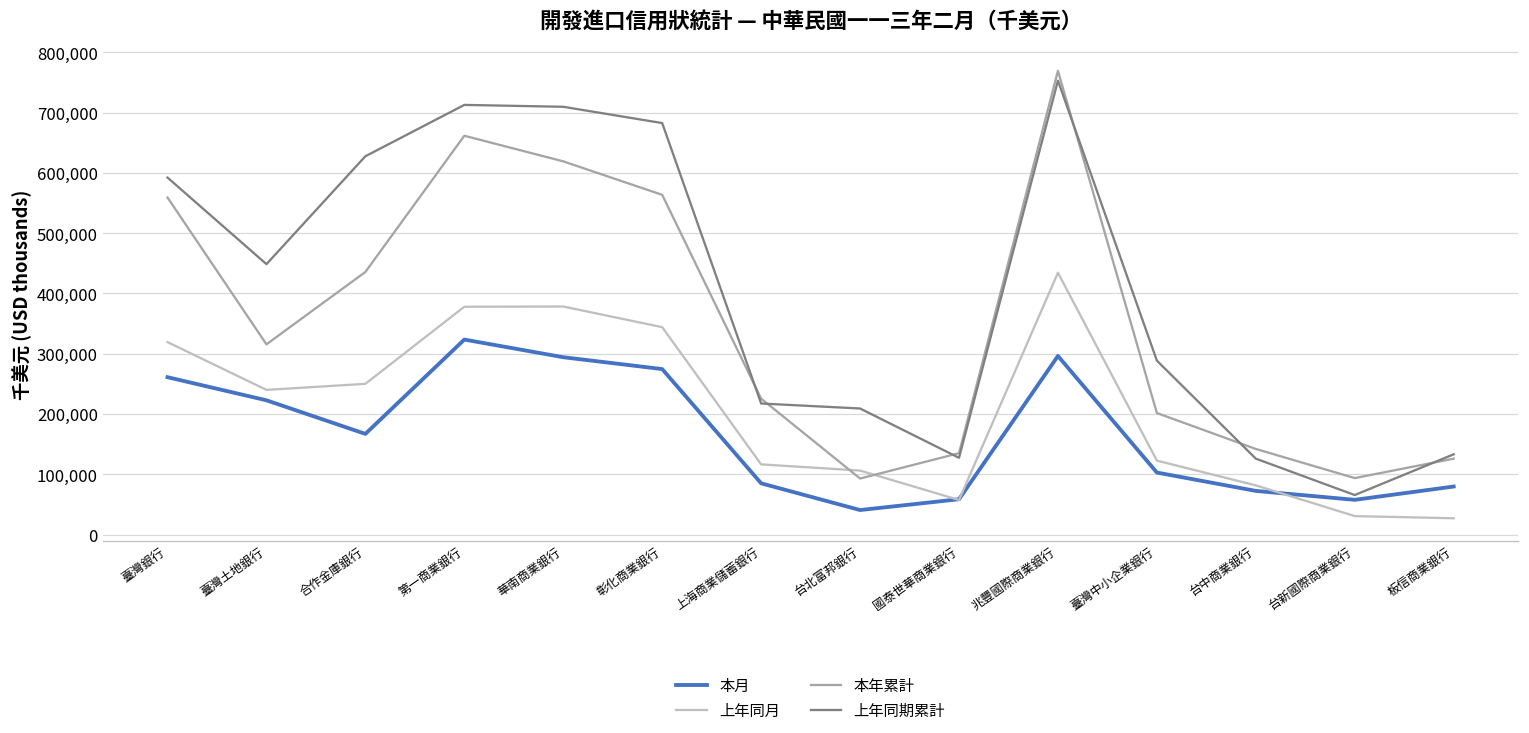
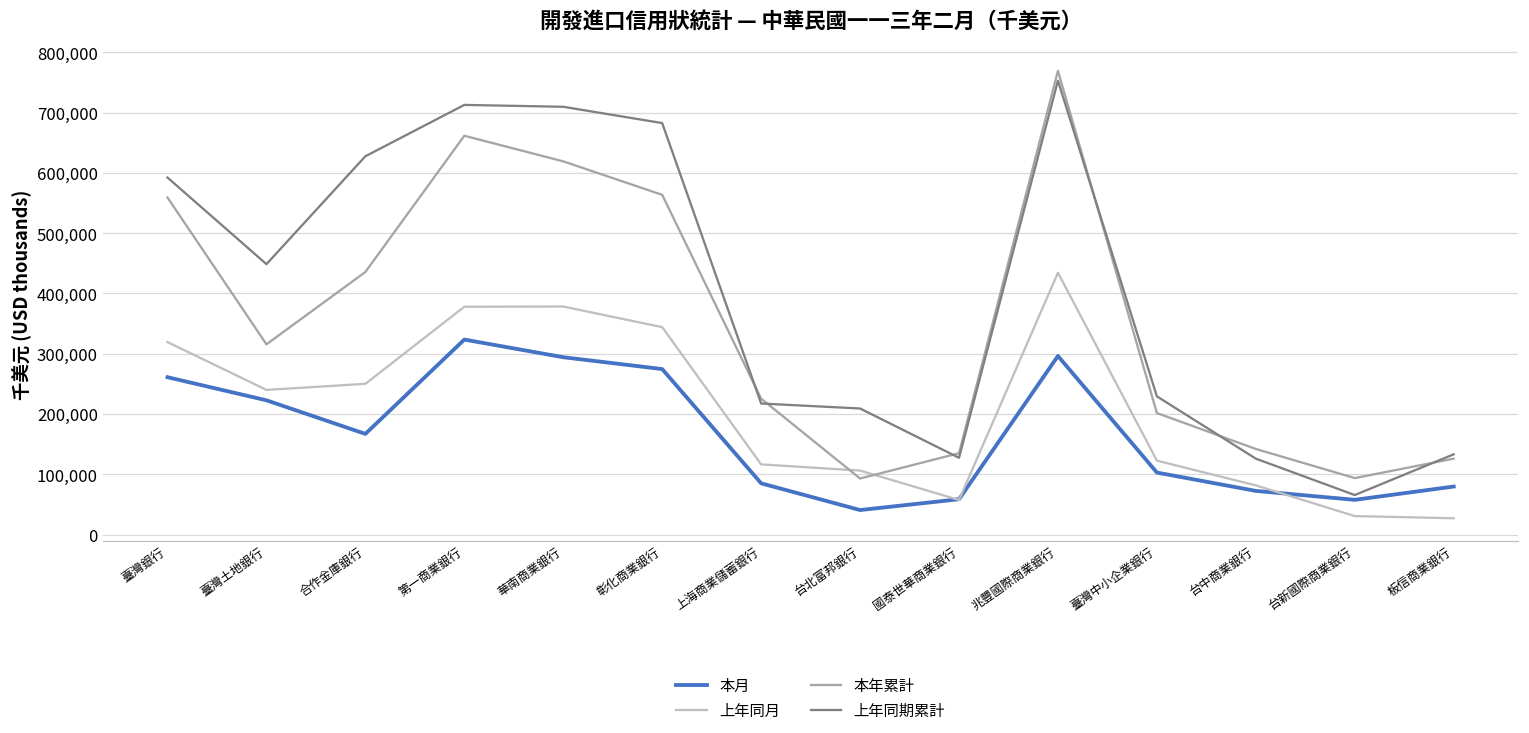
  {
    "本月": {
      "臺灣銀行": "260,000",
      "臺灣土地銀行": "220,000",
      "合作金庫銀行": "170,000",
      "第一商業銀行": "320,000",
      "華南商業銀行": "290,000",
      "彰化商業銀行": "270,000",
      "上海商業儲蓄銀行": "80,000",
      "台北富邦銀行": "40,000",
      "兆豐國際商業銀行": "300,000",
      "臺灣中小企業銀行": "100,000",
      "台中商業銀行": "70,000",
      "台新國際商業銀行": "60,000",
      "板信商業銀行": "80,000"
    },
    "上年同期累計": {
      "臺灣銀行": "590,000",
      "臺灣土地銀行": "450,000",
      "合作金庫銀行": "630,000",
      "第一商業銀行": "710,000",
      "華南商業銀行": "710,000",
      "彰化商業銀行": "680,000",
      "上海商業儲蓄銀行": "220,000",
      "台北富邦銀行": "210,000",
      "國泰世華商業銀行": "130,000",
      "兆豐國際商業銀行": "750,000",
-     "臺灣中小企業銀行": "290,000",
+     "臺灣中小企業銀行": "230,000",
      "台中商業銀行": "130,000",
      "台新國際商業銀行": "70,000",
      "板信商業銀行": "130,000"
    }
  }
